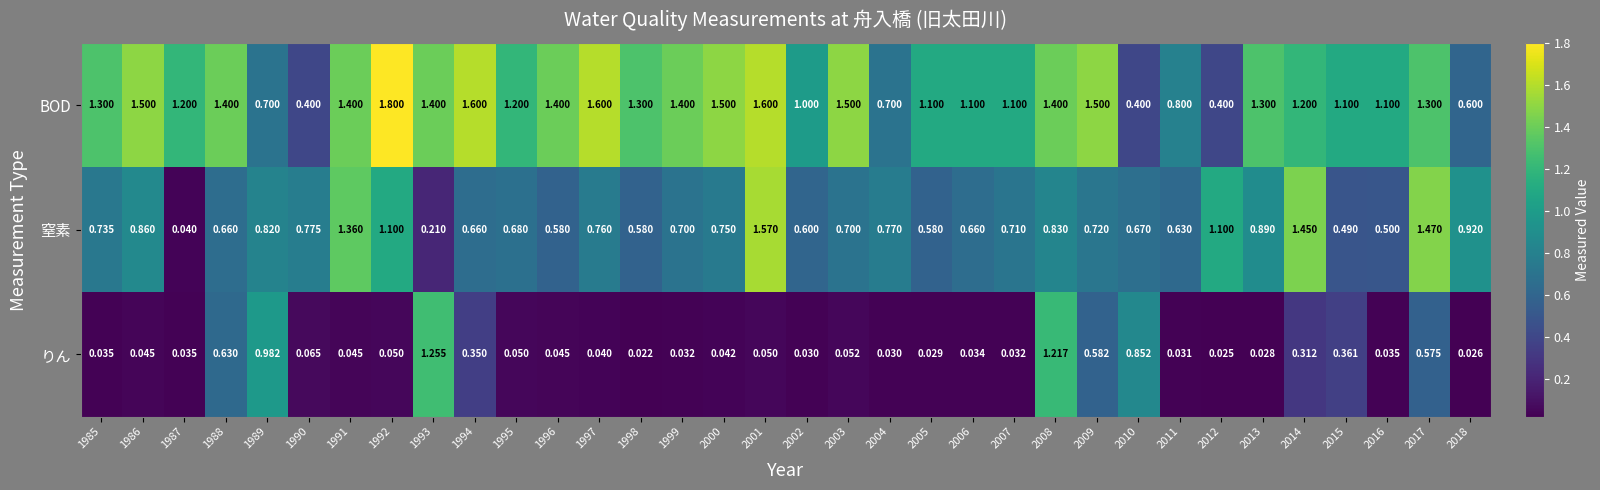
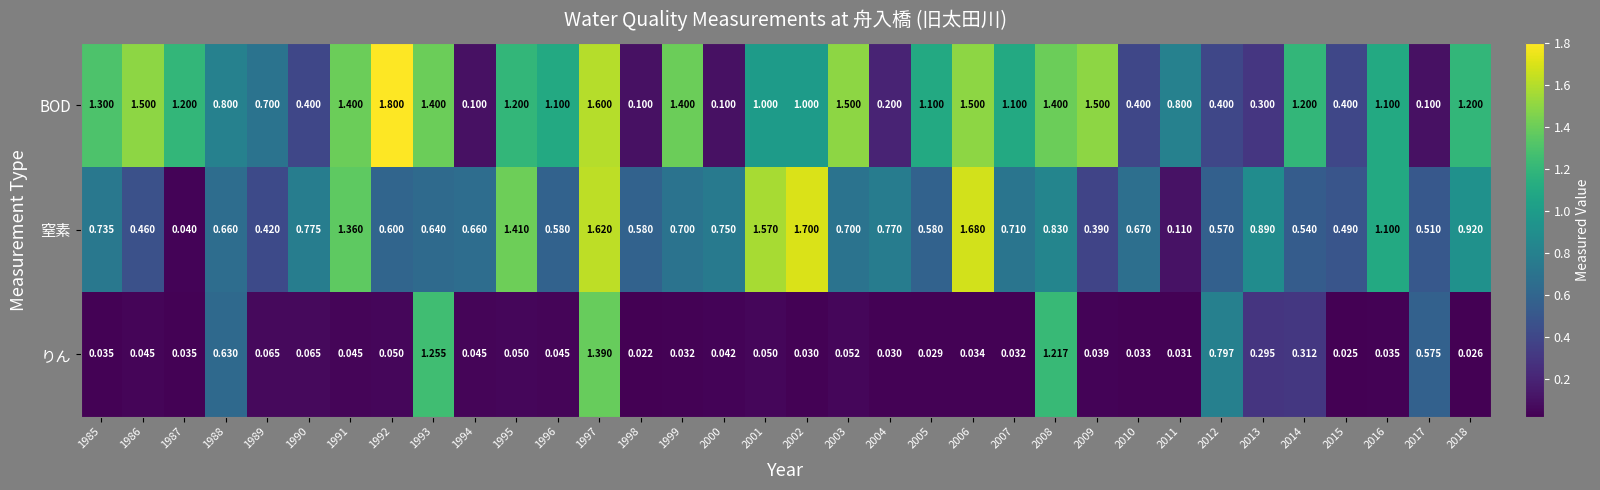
  {
    "BOD": {
      "1985": 1.300,
      "1986": 1.500,
      "1987": 1.200,
-     "1988": 1.400,
+     "1988": 0.800,
      "1989": 0.700,
      "1990": 0.400,
      "1991": 1.400,
      "1992": 1.800,
      "1993": 1.400,
-     "1994": 1.600,
+     "1994": 0.100,
      "1995": 1.200,
-     "1996": 1.400,
+     "1996": 1.100,
      "1997": 1.600,
-     "1998": 1.300,
+     "1998": 0.100,
      "1999": 1.400,
-     "2000": 1.500,
-     "2001": 1.600,
+     "2000": 0.100,
+     "2001": 1.000,
      "2002": 1.000,
      "2003": 1.500,
-     "2004": 0.700,
+     "2004": 0.200,
      "2005": 1.100,
-     "2006": 1.100,
+     "2006": 1.500,
      "2007": 1.100,
      "2008": 1.400,
      "2009": 1.500,
      "2010": 0.400,
      "2011": 0.800,
      "2012": 0.400,
-     "2013": 1.300,
+     "2013": 0.300,
      "2014": 1.200,
-     "2015": 1.100,
+     "2015": 0.400,
      "2016": 1.100,
-     "2017": 1.300,
-     "2018": 0.600
+     "2017": 0.100,
+     "2018": 1.200
    },
    "窒素": {
      "1985": 0.735,
-     "1986": 0.860,
+     "1986": 0.460,
      "1987": 0.040,
      "1988": 0.660,
-     "1989": 0.820,
+     "1989": 0.420,
      "1990": 0.775,
      "1991": 1.360,
-     "1992": 1.100,
-     "1993": 0.210,
+     "1992": 0.600,
+     "1993": 0.640,
      "1994": 0.660,
-     "1995": 0.680,
+     "1995": 1.410,
      "1996": 0.580,
-     "1997": 0.760,
+     "1997": 1.620,
      "1998": 0.580,
      "1999": 0.700,
      "2000": 0.750,
      "2001": 1.570,
-     "2002": 0.600,
+     "2002": 1.700,
      "2003": 0.700,
      "2004": 0.770,
      "2005": 0.580,
-     "2006": 0.660,
+     "2006": 1.680,
      "2007": 0.710,
      "2008": 0.830,
-     "2009": 0.720,
+     "2009": 0.390,
      "2010": 0.670,
-     "2011": 0.630,
-     "2012": 1.100,
+     "2011": 0.110,
+     "2012": 0.570,
      "2013": 0.890,
-     "2014": 1.450,
+     "2014": 0.540,
      "2015": 0.490,
-     "2016": 0.500,
-     "2017": 1.470,
+     "2016": 1.100,
+     "2017": 0.510,
      "2018": 0.920
    },
    "りん": {
      "1985": 0.035,
      "1986": 0.045,
      "1987": 0.035,
      "1988": 0.630,
-     "1989": 0.982,
+     "1989": 0.065,
      "1990": 0.065,
      "1991": 0.045,
      "1992": 0.050,
      "1993": 1.255,
-     "1994": 0.350,
+     "1994": 0.045,
      "1995": 0.050,
      "1996": 0.045,
-     "1997": 0.040,
+     "1997": 1.390,
      "1998": 0.022,
      "1999": 0.032,
      "2000": 0.042,
      "2001": 0.050,
      "2002": 0.030,
      "2003": 0.052,
      "2004": 0.030,
      "2005": 0.029,
      "2006": 0.034,
      "2007": 0.032,
      "2008": 1.217,
-     "2009": 0.582,
-     "2010": 0.852,
+     "2009": 0.039,
+     "2010": 0.033,
      "2011": 0.031,
-     "2012": 0.025,
-     "2013": 0.028,
+     "2012": 0.797,
+     "2013": 0.295,
      "2014": 0.312,
-     "2015": 0.361,
+     "2015": 0.025,
      "2016": 0.035,
      "2017": 0.575,
      "2018": 0.026
    }
  }
